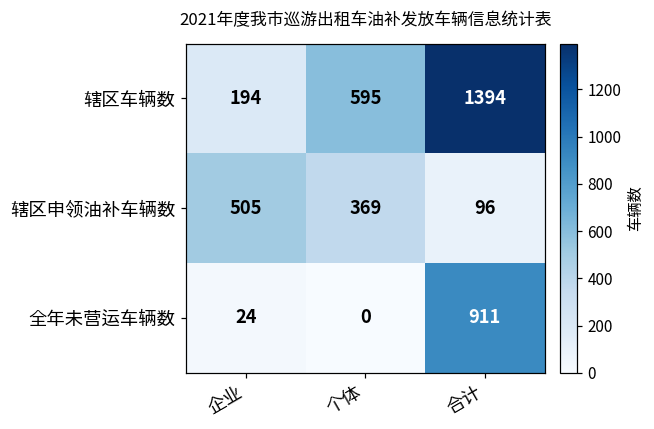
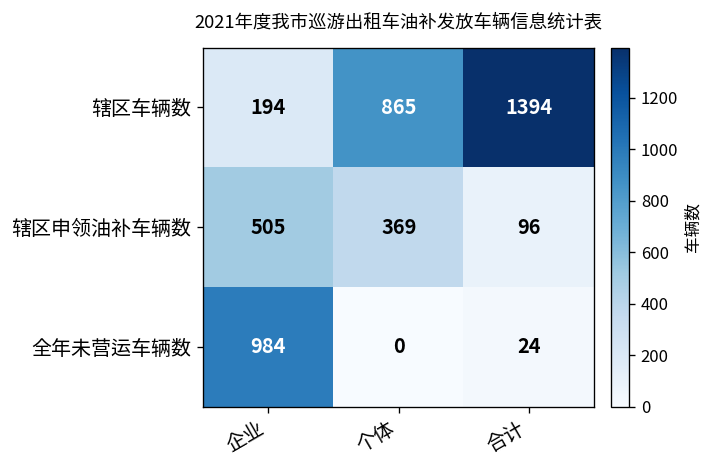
  {
    "辖区车辆数": {
      "企业": 194,
-     "个体": 595,
+     "个体": 865,
      "合计": 1394
    },
    "辖区申领油补车辆数": {
      "企业": 505,
      "个体": 369,
      "合计": 96
    },
    "全年未营运车辆数": {
-     "企业": 24,
+     "企业": 984,
      "个体": 0,
-     "合计": 911
+     "合计": 24
    }
  }
